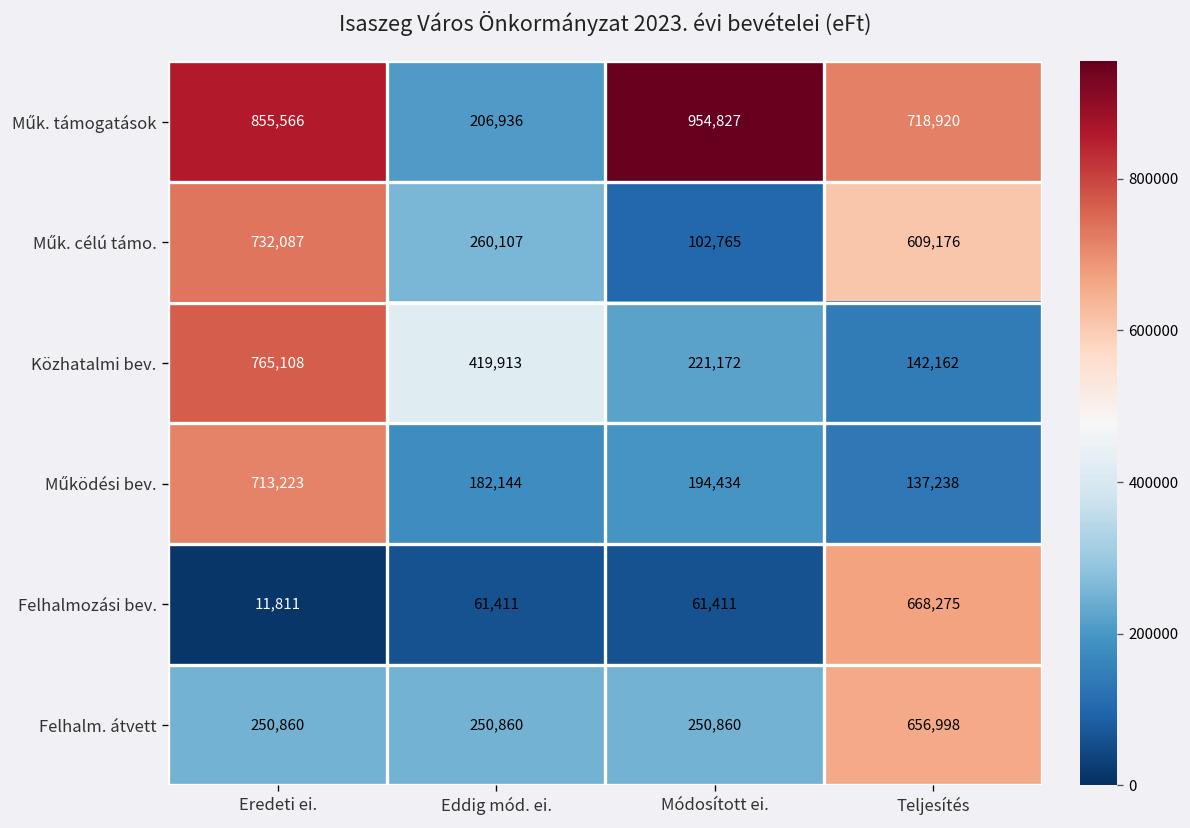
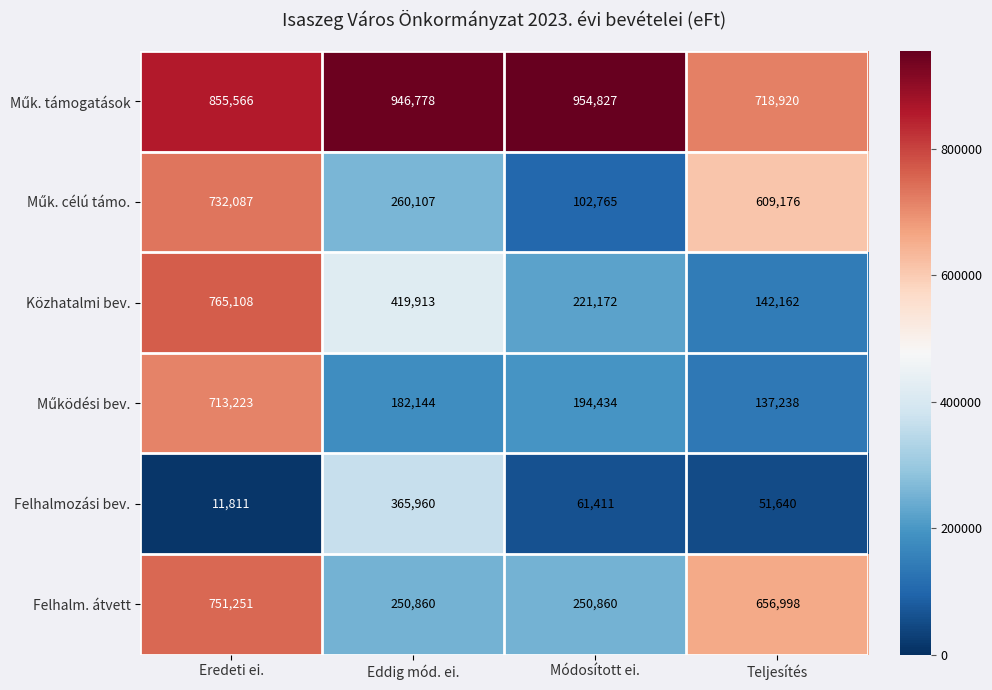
  {
    "Műk. támogatások": {
      "Eredeti ei.": "855,566",
-     "Eddig mód. ei.": "206,936",
+     "Eddig mód. ei.": "946,778",
      "Módosított ei.": "954,827",
      "Teljesítés": "718,920"
    },
    "Műk. célú támo.": {
      "Eredeti ei.": "732,087",
      "Eddig mód. ei.": "260,107",
      "Módosított ei.": "102,765",
      "Teljesítés": "609,176"
    },
    "Közhatalmi bev.": {
      "Eredeti ei.": "765,108",
      "Eddig mód. ei.": "419,913",
      "Módosított ei.": "221,172",
      "Teljesítés": "142,162"
    },
    "Működési bev.": {
      "Eredeti ei.": "713,223",
      "Eddig mód. ei.": "182,144",
      "Módosított ei.": "194,434",
      "Teljesítés": "137,238"
    },
    "Felhalmozási bev.": {
      "Eredeti ei.": "11,811",
-     "Eddig mód. ei.": "61,411",
+     "Eddig mód. ei.": "365,960",
      "Módosított ei.": "61,411",
-     "Teljesítés": "668,275"
+     "Teljesítés": "51,640"
    },
    "Felhalm. átvett": {
-     "Eredeti ei.": "250,860",
+     "Eredeti ei.": "751,251",
      "Eddig mód. ei.": "250,860",
      "Módosított ei.": "250,860",
      "Teljesítés": "656,998"
    }
  }
